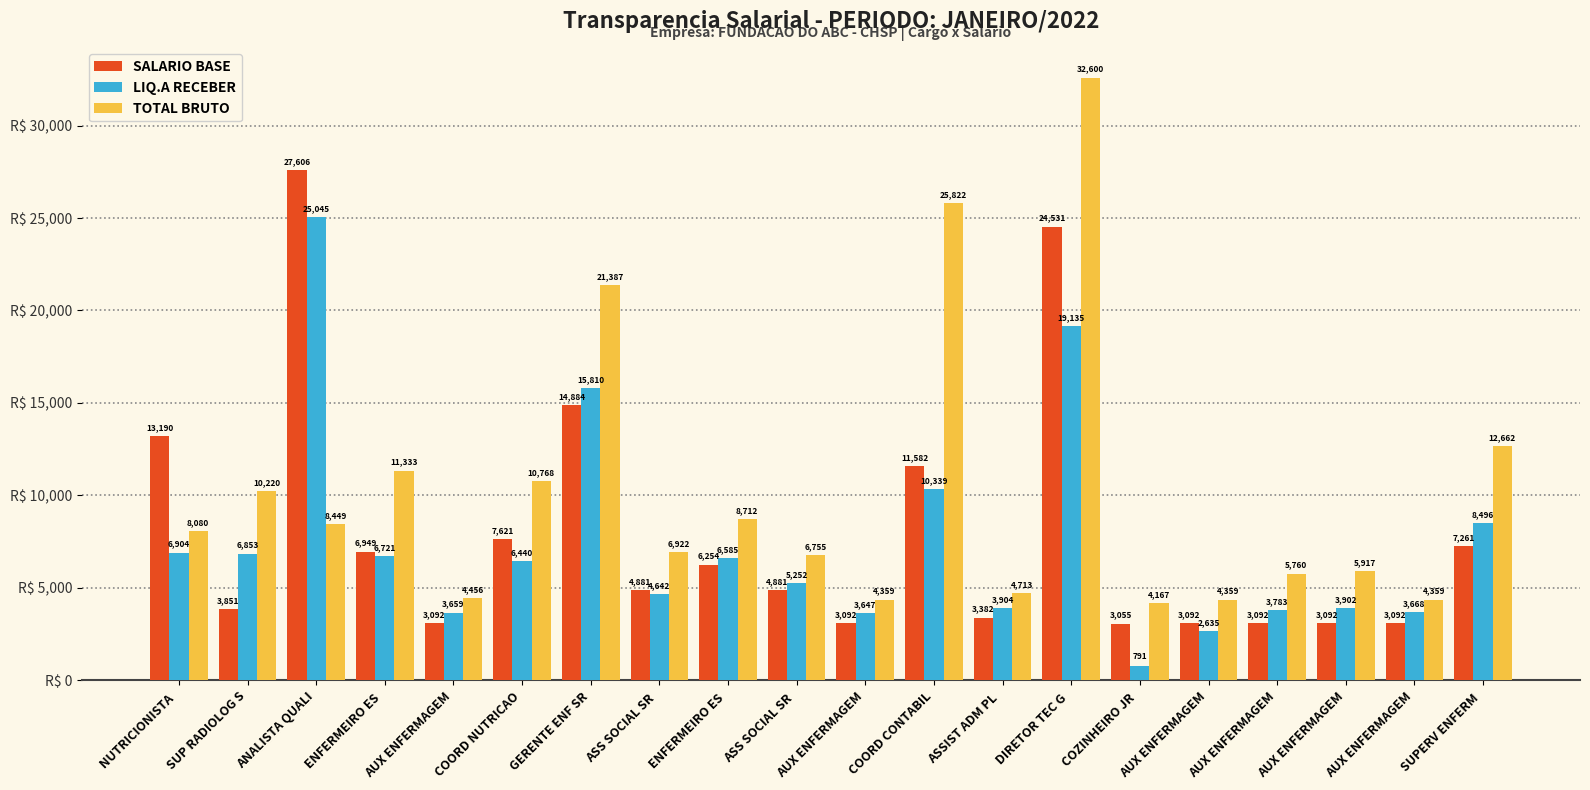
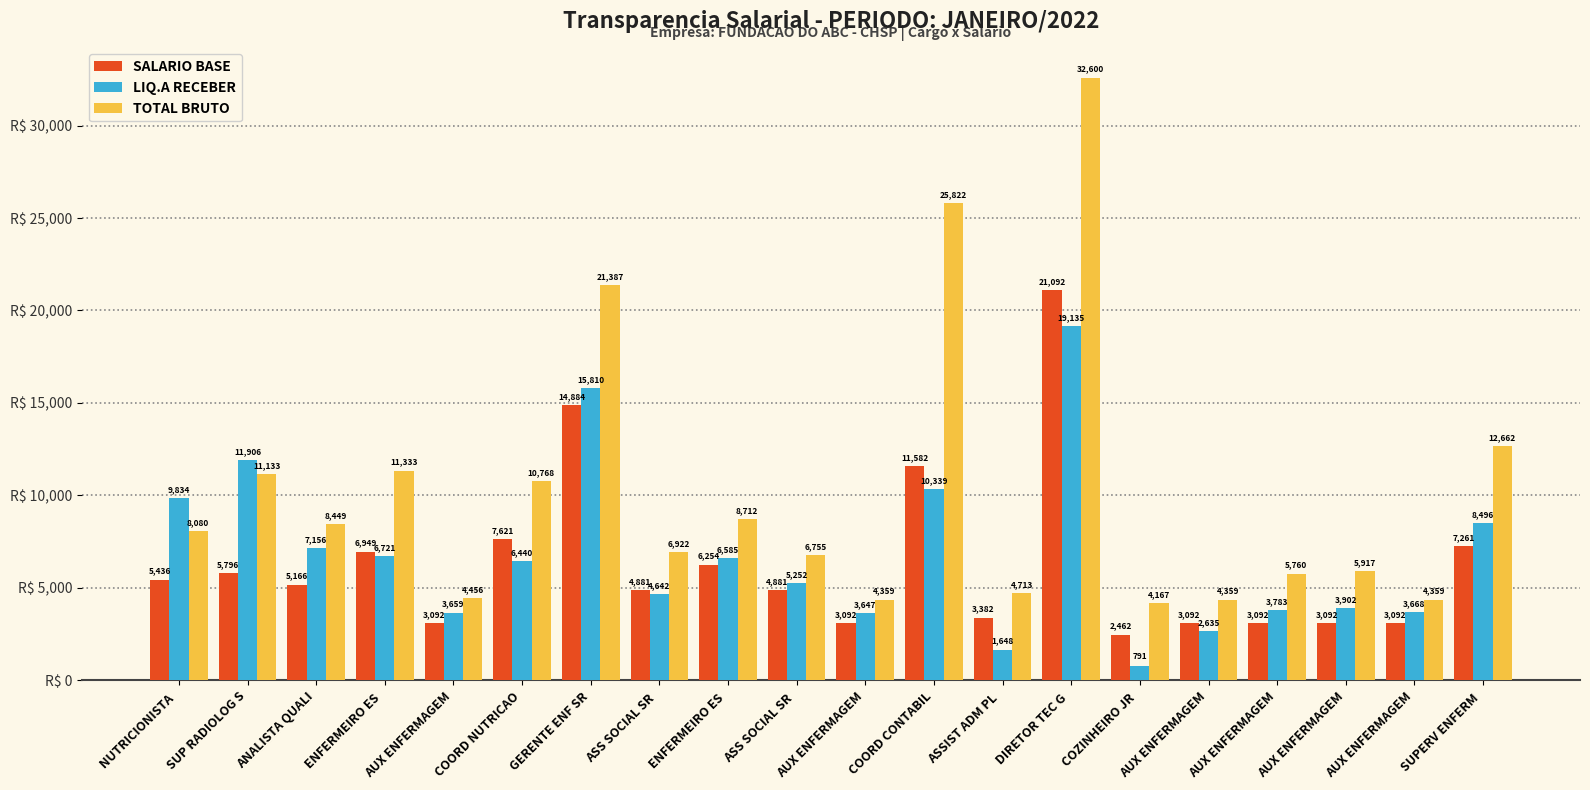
  {
    "SALARIO BASE": {
-     "NUTRICIONISTA": "13,190",
-     "SUP RADIOLOG S": "3,851",
-     "ANALISTA QUALI": "27,606",
+     "NUTRICIONISTA": "5,436",
+     "SUP RADIOLOG S": "5,796",
+     "ANALISTA QUALI": "5,166",
      "COORD NUTRICAO": "7,621",
      "GERENTE ENF SR": "14,884",
      "COORD CONTABIL": "11,582",
      "ASSIST ADM PL": "3,382",
-     "DIRETOR TEC G": "24,531",
-     "COZINHEIRO JR": "3,055",
+     "DIRETOR TEC G": "21,092",
+     "COZINHEIRO JR": "2,462",
      "SUPERV ENFERM": "7,261"
    },
    "LIQ.A RECEBER": {
-     "NUTRICIONISTA": "6,904",
-     "SUP RADIOLOG S": "6,853",
-     "ANALISTA QUALI": "25,045",
+     "NUTRICIONISTA": "9,834",
+     "SUP RADIOLOG S": "11,906",
+     "ANALISTA QUALI": "7,156",
      "COORD NUTRICAO": "6,440",
      "GERENTE ENF SR": "15,810",
      "COORD CONTABIL": "10,339",
-     "ASSIST ADM PL": "3,904",
+     "ASSIST ADM PL": "1,648",
      "DIRETOR TEC G": "19,135",
      "COZINHEIRO JR": "791",
      "SUPERV ENFERM": "8,496"
    },
    "TOTAL BRUTO": {
      "NUTRICIONISTA": "8,080",
-     "SUP RADIOLOG S": "10,220",
+     "SUP RADIOLOG S": "11,133",
      "ANALISTA QUALI": "8,449",
      "COORD NUTRICAO": "10,768",
      "GERENTE ENF SR": "21,387",
      "COORD CONTABIL": "25,822",
      "ASSIST ADM PL": "4,713",
      "DIRETOR TEC G": "32,600",
      "COZINHEIRO JR": "4,167",
      "SUPERV ENFERM": "12,662"
    }
  }
